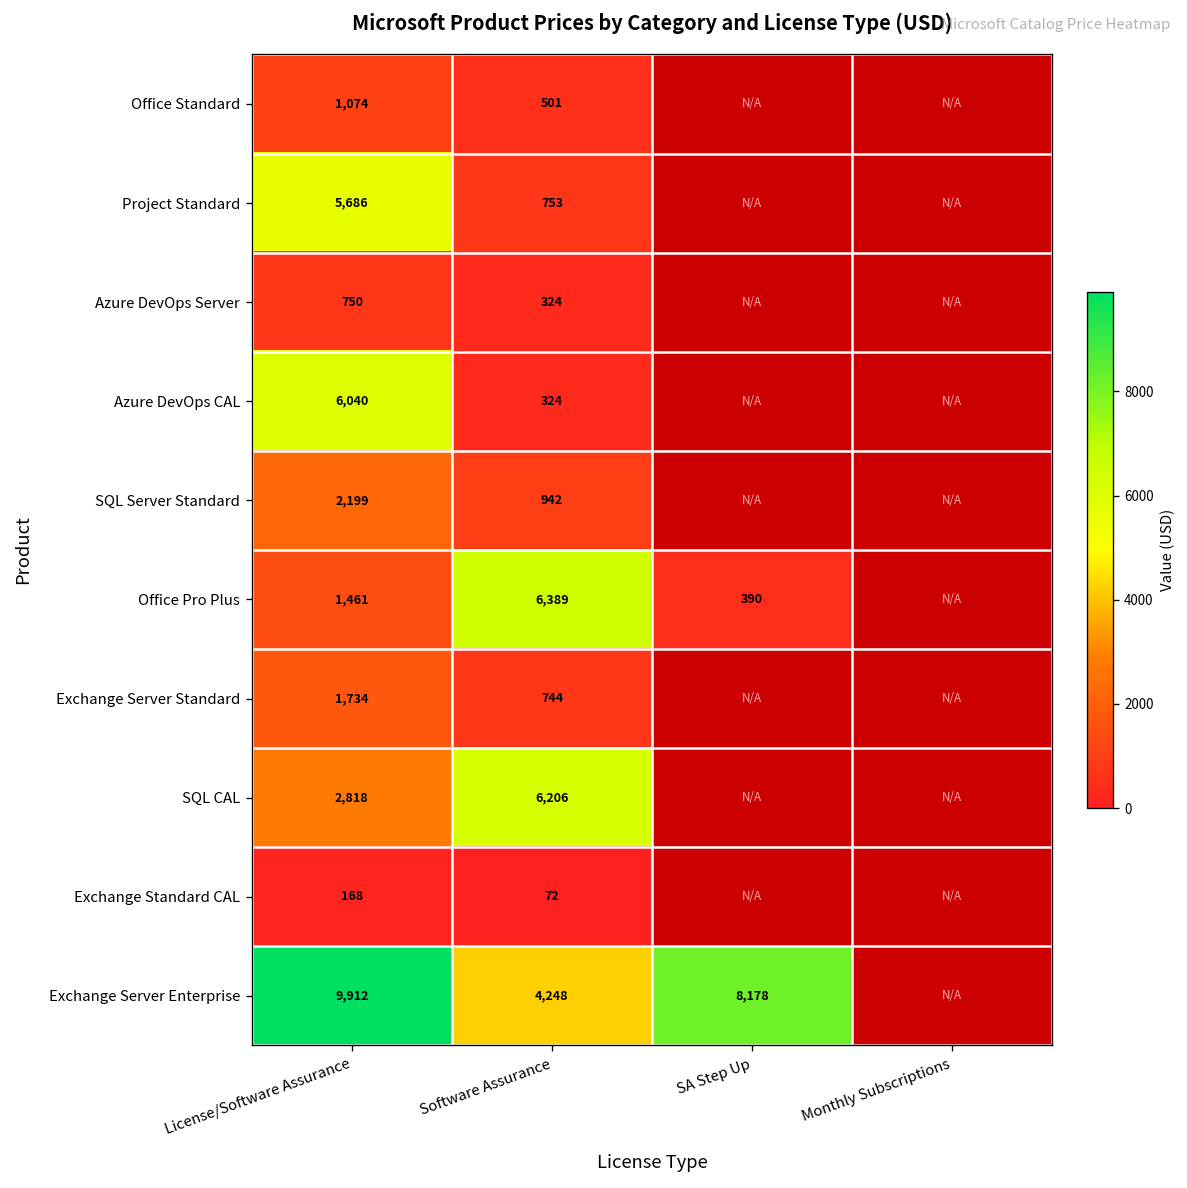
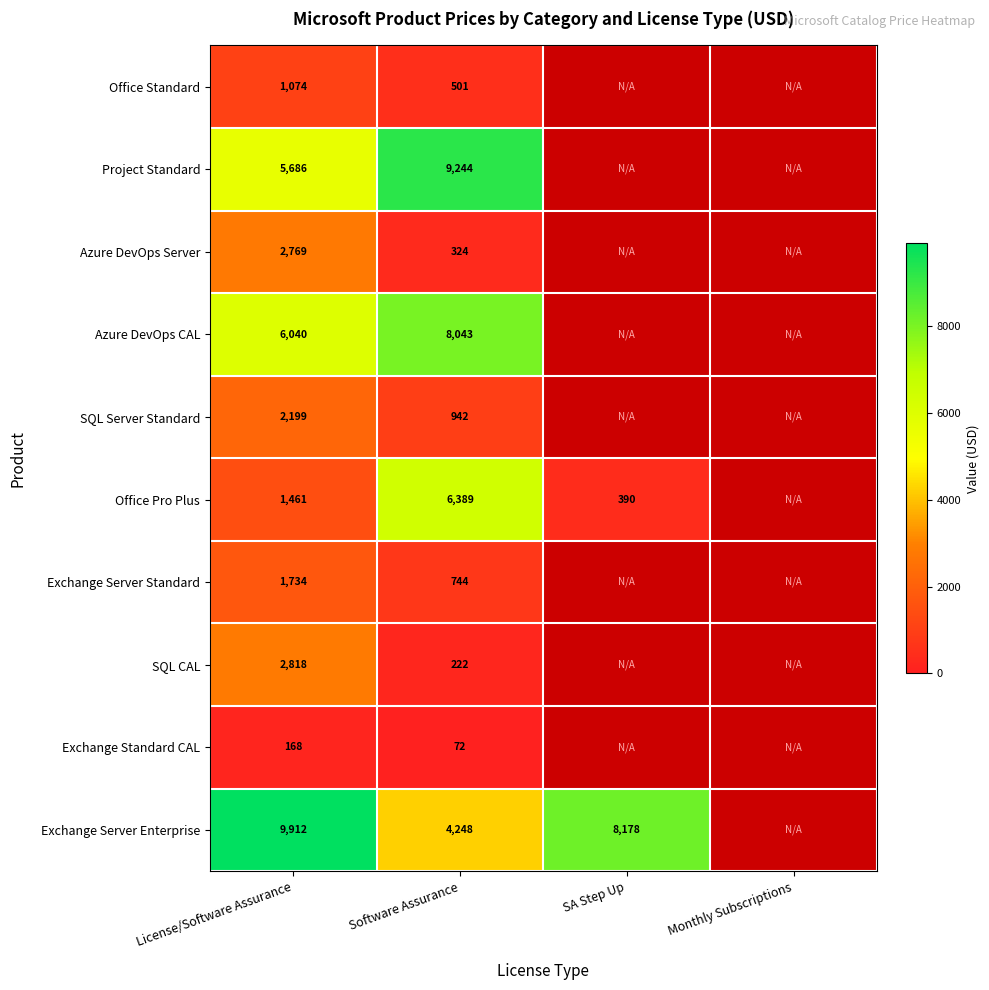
  {
    "Office Standard": {
      "License/Software Assurance": "1,074",
      "Software Assurance": "501"
    },
    "Project Standard": {
      "License/Software Assurance": "5,686",
-     "Software Assurance": "753"
+     "Software Assurance": "9,244"
    },
    "Azure DevOps Server": {
-     "License/Software Assurance": "750",
+     "License/Software Assurance": "2,769",
      "Software Assurance": "324"
    },
    "Azure DevOps CAL": {
      "License/Software Assurance": "6,040",
-     "Software Assurance": "324"
+     "Software Assurance": "8,043"
    },
    "SQL Server Standard": {
      "License/Software Assurance": "2,199",
      "Software Assurance": "942"
    },
    "Office Pro Plus": {
      "License/Software Assurance": "1,461",
      "Software Assurance": "6,389",
      "SA Step Up": "390"
    },
    "Exchange Server Standard": {
      "License/Software Assurance": "1,734",
      "Software Assurance": "744"
    },
    "SQL CAL": {
      "License/Software Assurance": "2,818",
-     "Software Assurance": "6,206"
+     "Software Assurance": "222"
    },
    "Exchange Standard CAL": {
      "License/Software Assurance": "168",
      "Software Assurance": "72"
    },
    "Exchange Server Enterprise": {
      "License/Software Assurance": "9,912",
      "Software Assurance": "4,248",
      "SA Step Up": "8,178"
    }
  }
